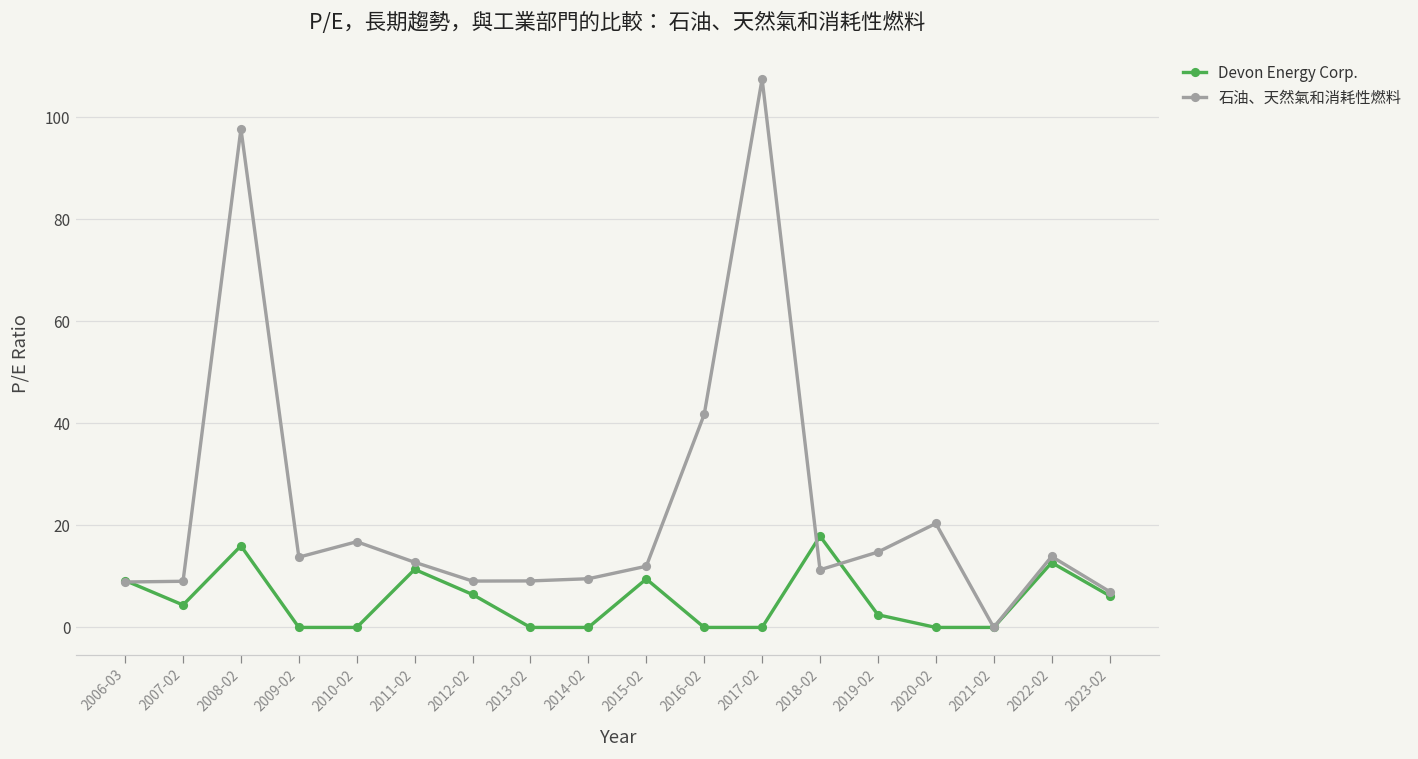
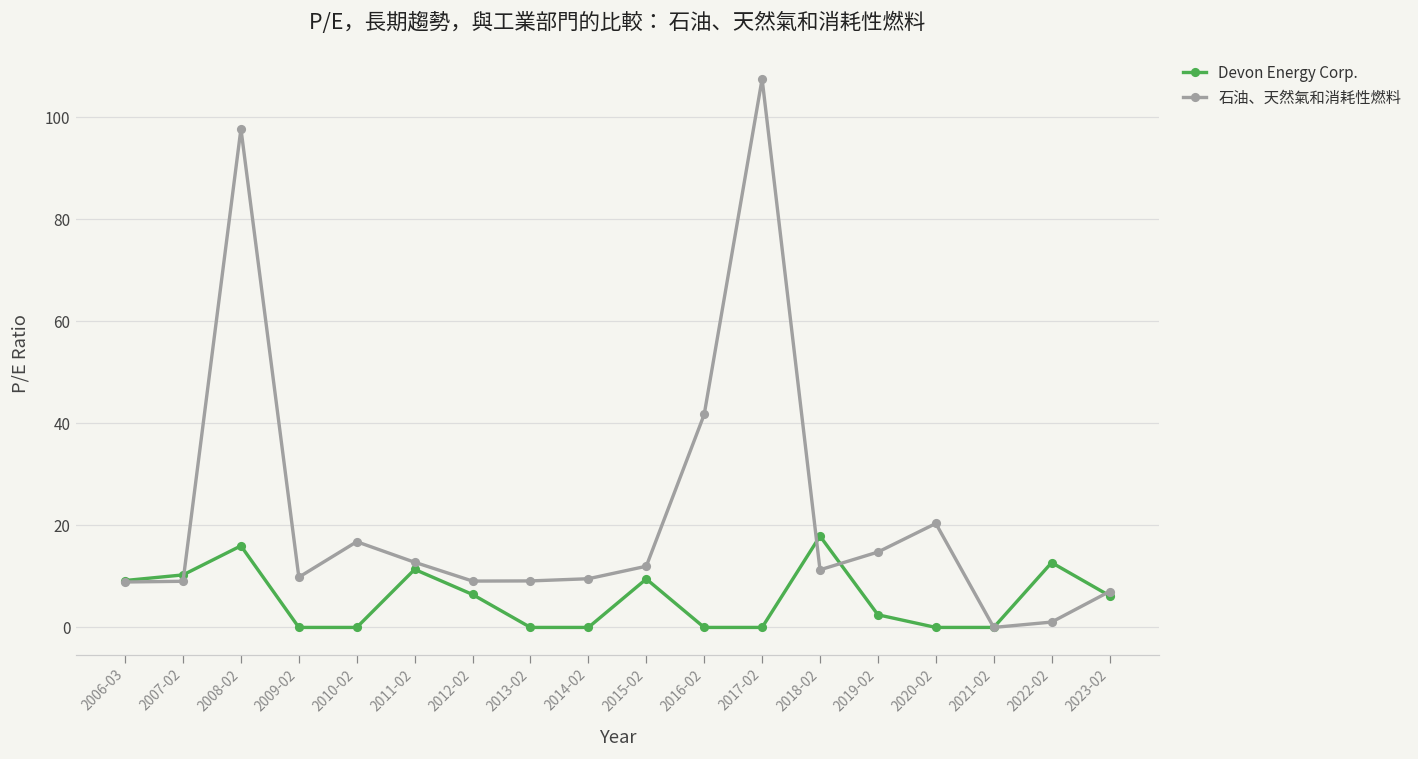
  {
    "Devon Energy Corp.": {
-     "2007-02": 4,
+     "2007-02": 10,
      "2008-02": 16,
      "2009-02": 0,
      "2010-02": 0,
      "2011-02": 11,
      "2012-02": 6,
      "2013-02": 0,
      "2014-02": 0,
      "2015-02": 10,
      "2016-02": 0,
      "2017-02": 0,
      "2018-02": 18,
      "2019-02": 2,
      "2020-02": 0,
      "2022-02": 13,
      "2023-02": 6
    },
    "石油、天然氣和消耗性燃料": {
      "2007-02": 9,
      "2008-02": 98,
-     "2009-02": 14,
+     "2009-02": 10,
      "2010-02": 17,
      "2011-02": 13,
      "2012-02": 9,
      "2013-02": 9,
      "2014-02": 10,
      "2015-02": 12,
      "2016-02": 42,
      "2017-02": 108,
      "2018-02": 11,
      "2019-02": 15,
      "2020-02": 20,
-     "2022-02": 14,
+     "2022-02": 1,
      "2023-02": 7
    }
  }
